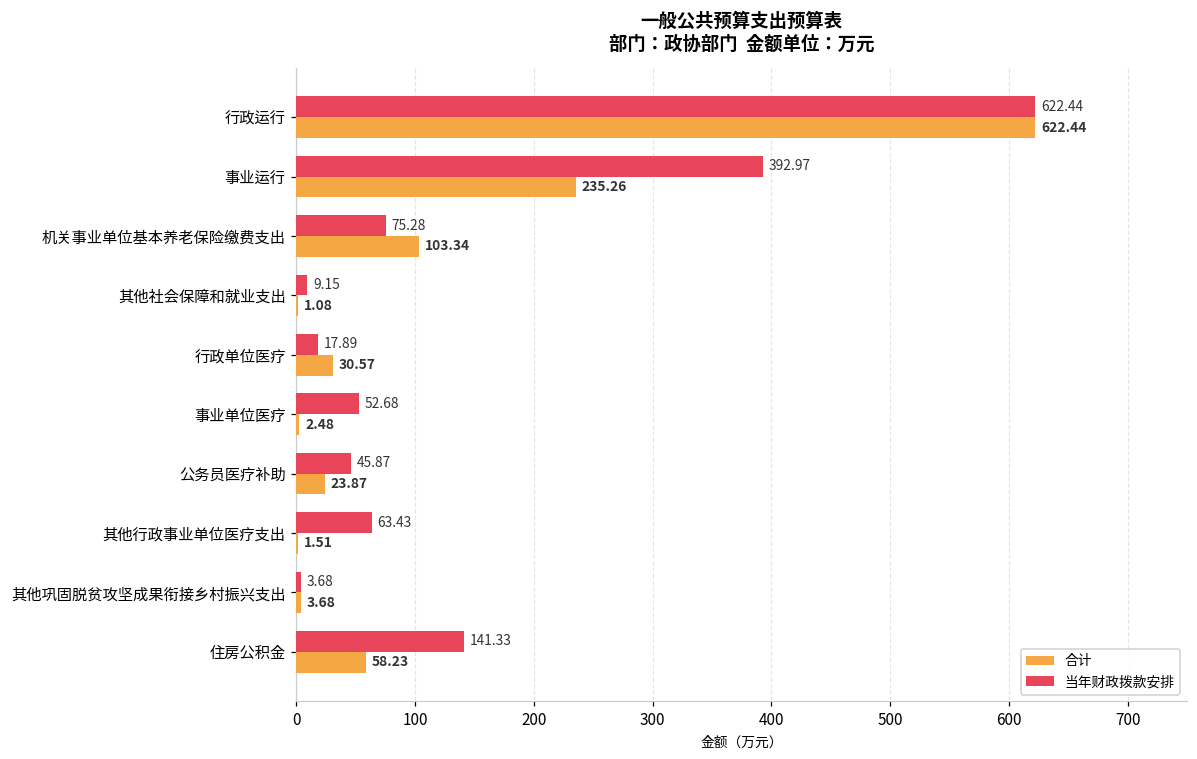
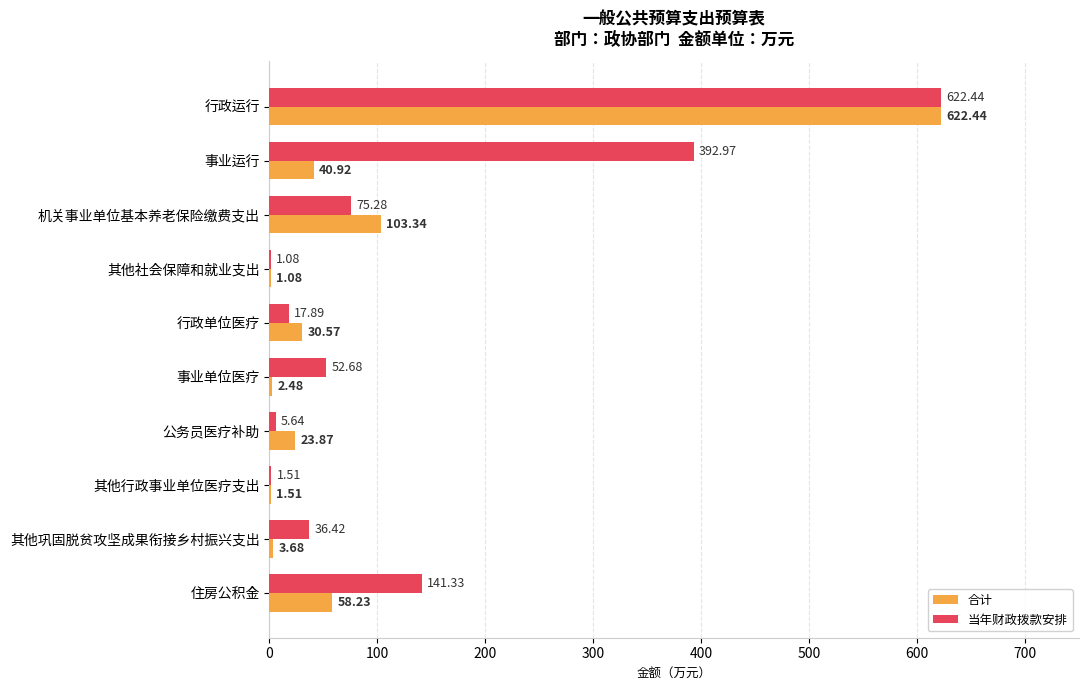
  {
    "合计": {
      "行政运行": 622.44,
-     "事业运行": 235.26,
+     "事业运行": 40.92,
      "机关事业单位基本养老保险缴费支出": 103.34,
      "其他社会保障和就业支出": 1.08,
      "行政单位医疗": 30.57,
      "事业单位医疗": 2.48,
      "公务员医疗补助": 23.87,
      "其他行政事业单位医疗支出": 1.51,
      "其他巩固脱贫攻坚成果衔接乡村振兴支出": 3.68,
      "住房公积金": 58.23
    },
    "当年财政拨款安排": {
      "行政运行": 622.44,
      "事业运行": 392.97,
      "机关事业单位基本养老保险缴费支出": 75.28,
-     "其他社会保障和就业支出": 9.15,
+     "其他社会保障和就业支出": 1.08,
      "行政单位医疗": 17.89,
      "事业单位医疗": 52.68,
-     "公务员医疗补助": 45.87,
-     "其他行政事业单位医疗支出": 63.43,
-     "其他巩固脱贫攻坚成果衔接乡村振兴支出": 3.68,
+     "公务员医疗补助": 5.64,
+     "其他行政事业单位医疗支出": 1.51,
+     "其他巩固脱贫攻坚成果衔接乡村振兴支出": 36.42,
      "住房公积金": 141.33
    }
  }
